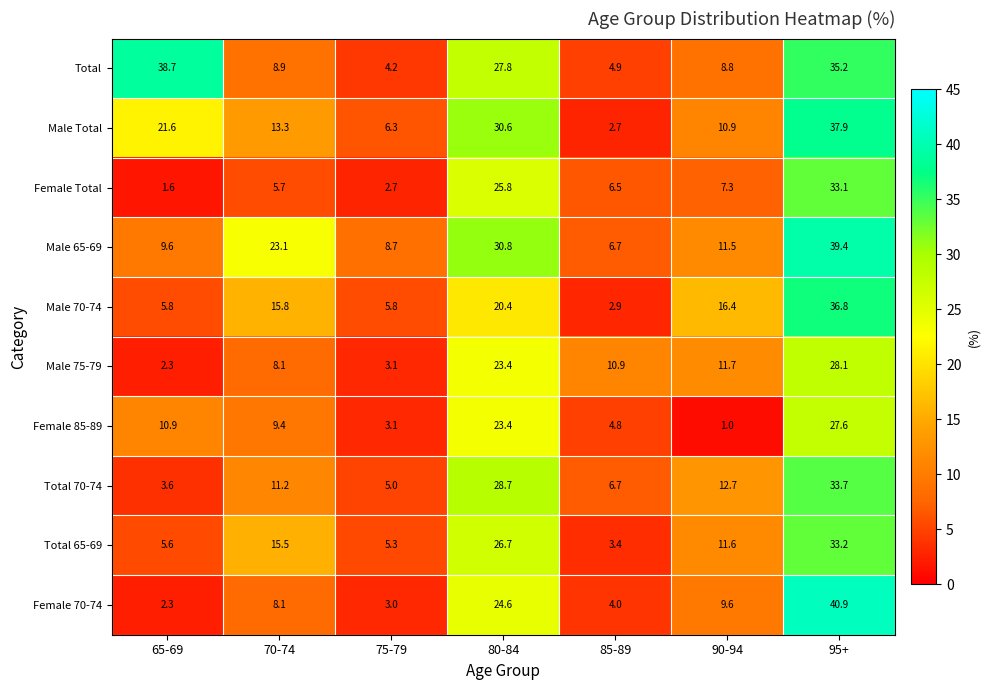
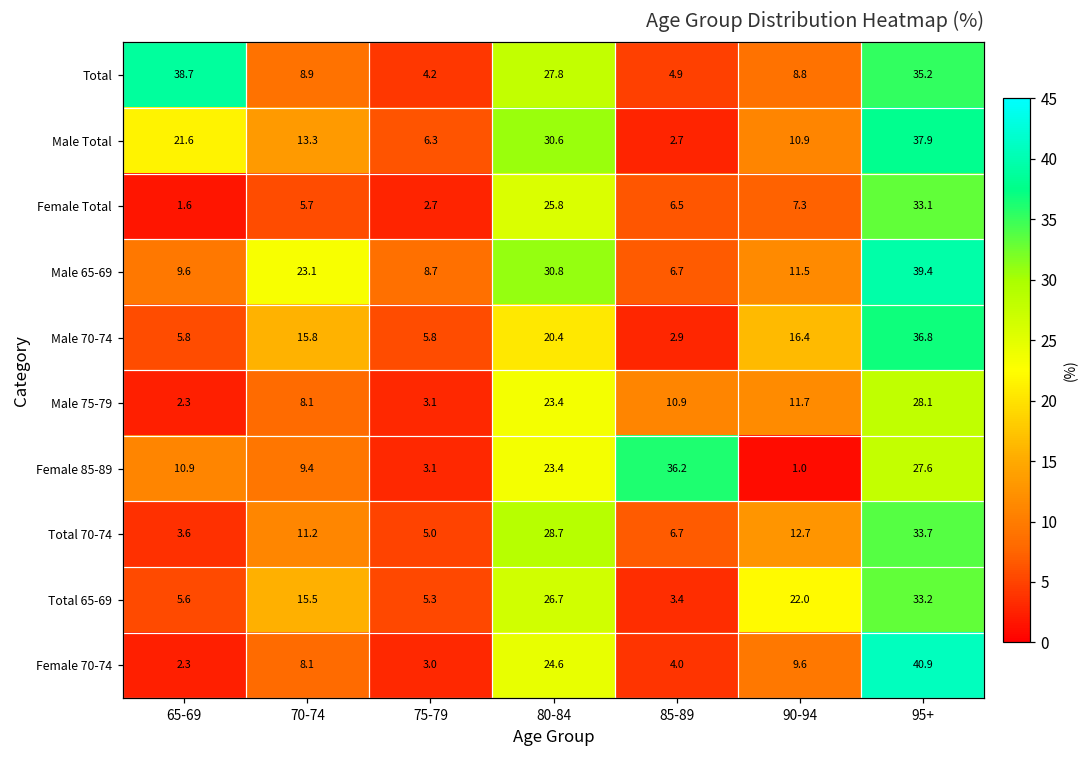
  {
    "Total": {
      "65-69": 38.7,
      "70-74": 8.9,
      "75-79": 4.2,
      "80-84": 27.8,
      "85-89": 4.9,
      "90-94": 8.8,
      "95+": 35.2
    },
    "Male Total": {
      "65-69": 21.6,
      "70-74": 13.3,
      "75-79": 6.3,
      "80-84": 30.6,
      "85-89": 2.7,
      "90-94": 10.9,
      "95+": 37.9
    },
    "Female Total": {
      "65-69": 1.6,
      "70-74": 5.7,
      "75-79": 2.7,
      "80-84": 25.8,
      "85-89": 6.5,
      "90-94": 7.3,
      "95+": 33.1
    },
    "Male 65-69": {
      "65-69": 9.6,
      "70-74": 23.1,
      "75-79": 8.7,
      "80-84": 30.8,
      "85-89": 6.7,
      "90-94": 11.5,
      "95+": 39.4
    },
    "Male 70-74": {
      "65-69": 5.8,
      "70-74": 15.8,
      "75-79": 5.8,
      "80-84": 20.4,
      "85-89": 2.9,
      "90-94": 16.4,
      "95+": 36.8
    },
    "Male 75-79": {
      "65-69": 2.3,
      "70-74": 8.1,
      "75-79": 3.1,
      "80-84": 23.4,
      "85-89": 10.9,
      "90-94": 11.7,
      "95+": 28.1
    },
    "Female 85-89": {
      "65-69": 10.9,
      "70-74": 9.4,
      "75-79": 3.1,
      "80-84": 23.4,
-     "85-89": 4.8,
+     "85-89": 36.2,
      "90-94": 1.0,
      "95+": 27.6
    },
    "Total 70-74": {
      "65-69": 3.6,
      "70-74": 11.2,
      "75-79": 5.0,
      "80-84": 28.7,
      "85-89": 6.7,
      "90-94": 12.7,
      "95+": 33.7
    },
    "Total 65-69": {
      "65-69": 5.6,
      "70-74": 15.5,
      "75-79": 5.3,
      "80-84": 26.7,
      "85-89": 3.4,
-     "90-94": 11.6,
+     "90-94": 22.0,
      "95+": 33.2
    },
    "Female 70-74": {
      "65-69": 2.3,
      "70-74": 8.1,
      "75-79": 3.0,
      "80-84": 24.6,
      "85-89": 4.0,
      "90-94": 9.6,
      "95+": 40.9
    }
  }
